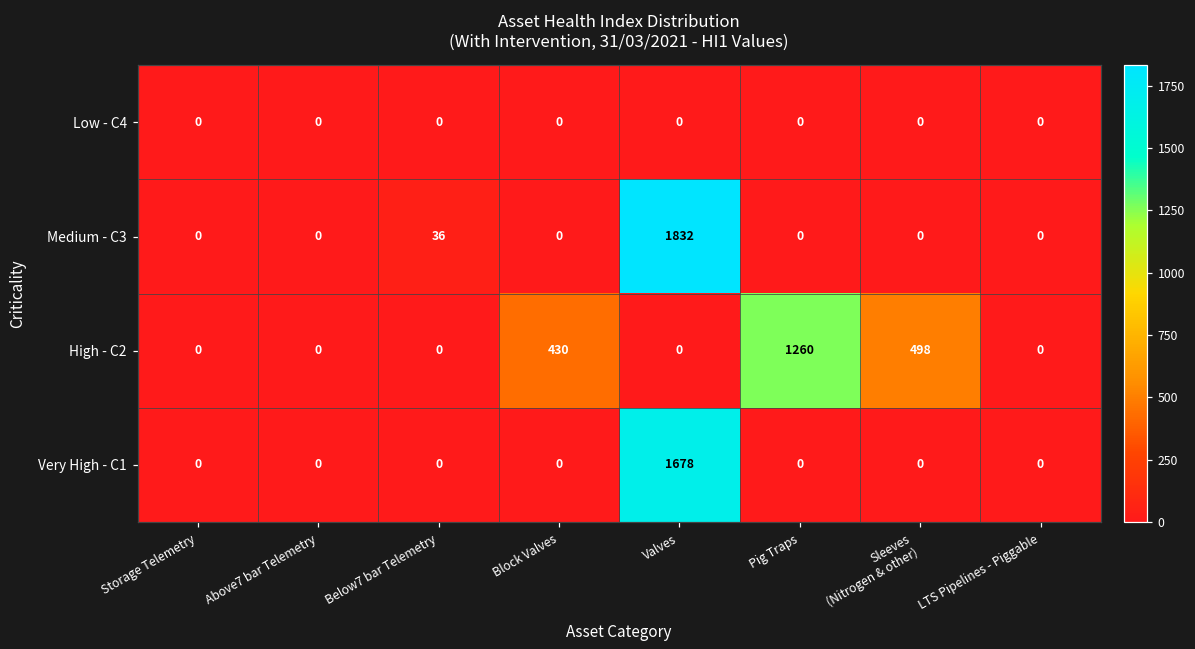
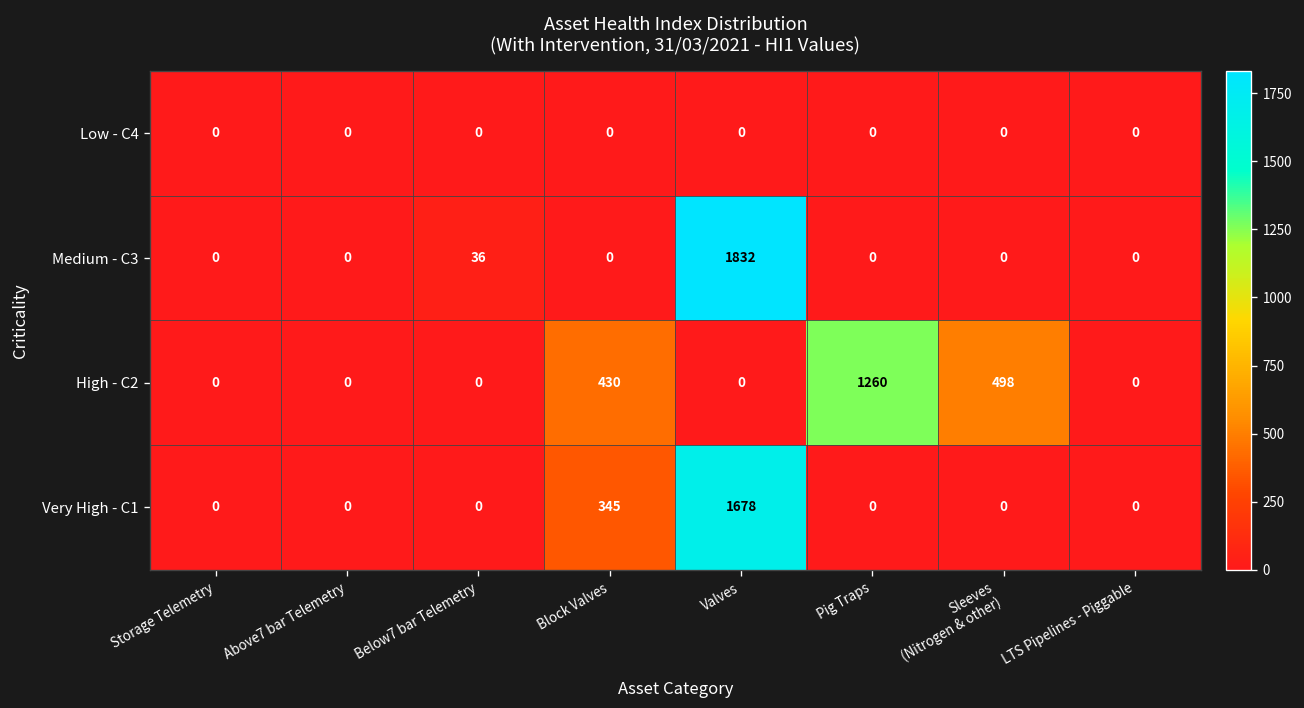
  {
    "Low - C4": {
      "Storage Telemetry": 0,
      "Above7 bar Telemetry": 0,
      "Below7 bar Telemetry": 0,
      "Block Valves": 0,
      "Valves": 0,
      "Pig Traps": 0,
      "Sleeves (Nitrogen & other)": 0,
      "LTS Pipelines - Piggable": 0
    },
    "Medium - C3": {
      "Storage Telemetry": 0,
      "Above7 bar Telemetry": 0,
      "Below7 bar Telemetry": 36,
      "Block Valves": 0,
      "Valves": 1832,
      "Pig Traps": 0,
      "Sleeves (Nitrogen & other)": 0,
      "LTS Pipelines - Piggable": 0
    },
    "High - C2": {
      "Storage Telemetry": 0,
      "Above7 bar Telemetry": 0,
      "Below7 bar Telemetry": 0,
      "Block Valves": 430,
      "Valves": 0,
      "Pig Traps": 1260,
      "Sleeves (Nitrogen & other)": 498,
      "LTS Pipelines - Piggable": 0
    },
    "Very High - C1": {
      "Storage Telemetry": 0,
      "Above7 bar Telemetry": 0,
      "Below7 bar Telemetry": 0,
-     "Block Valves": 0,
+     "Block Valves": 345,
      "Valves": 1678,
      "Pig Traps": 0,
      "Sleeves (Nitrogen & other)": 0,
      "LTS Pipelines - Piggable": 0
    }
  }
